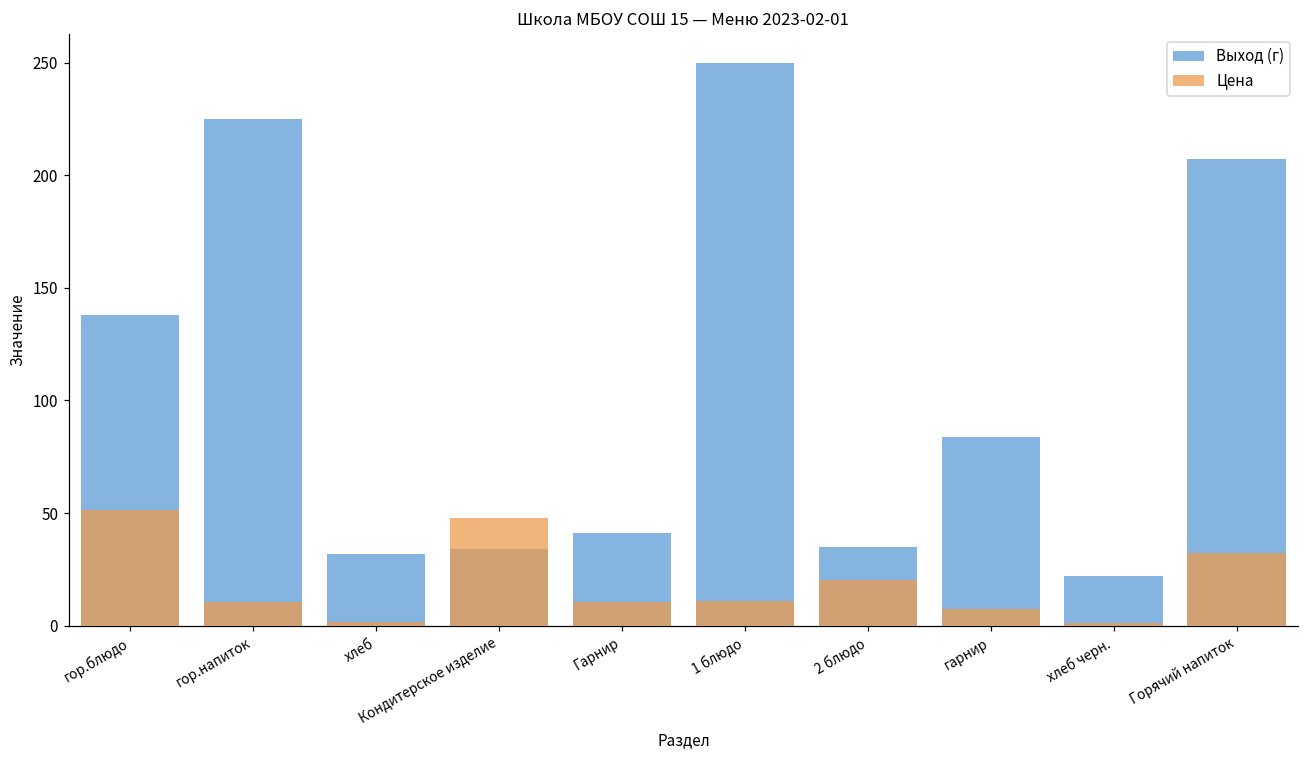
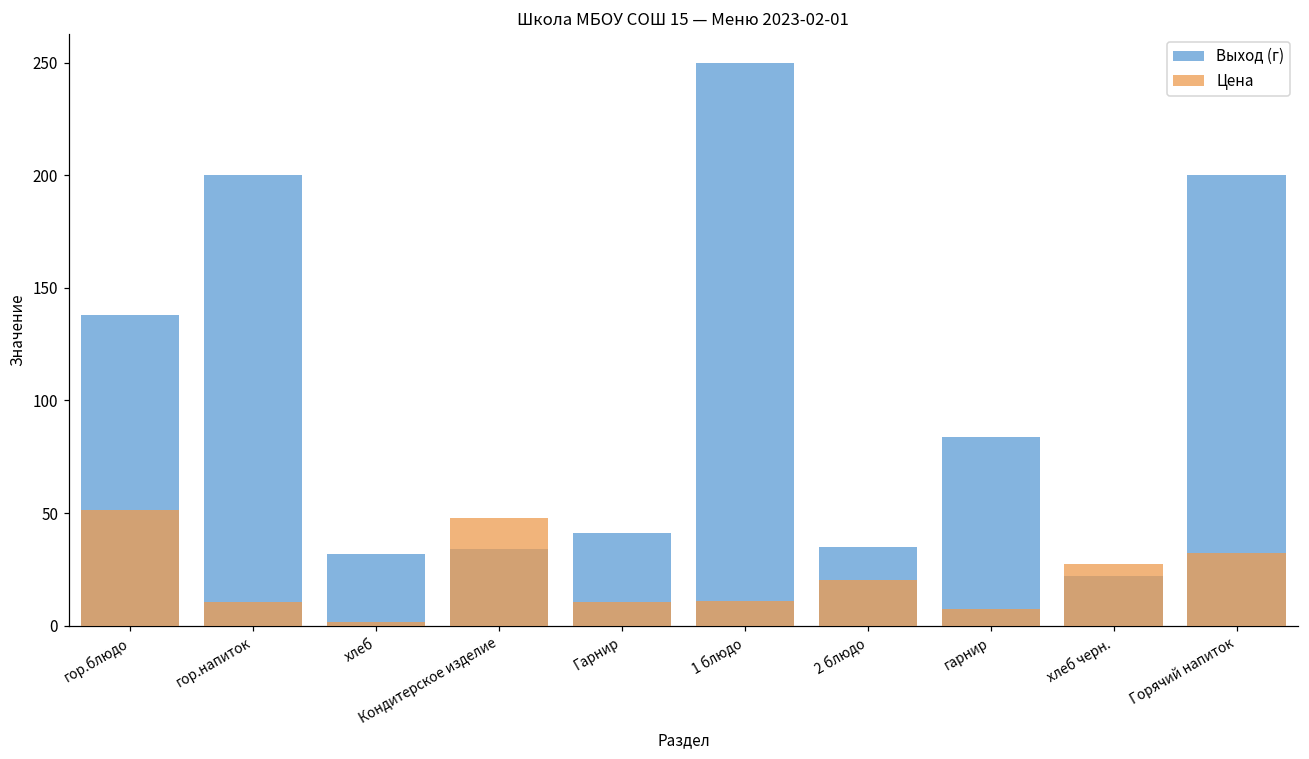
  {
    "Выход (г)": {
      "гор.блюдо": 138,
-     "гор.напиток": 225,
+     "гор.напиток": 200,
      "хлеб": 32,
      "Гарнир": 41,
      "1 блюдо": 250,
      "2 блюдо": 35,
      "гарнир": 84,
-     "Горячий напиток": 207
+     "Горячий напиток": 200
    },
    "Цена": {
      "Кондитерское изделие": 48,
-     "хлеб черн.": 1
+     "хлеб черн.": 28
    }
  }
